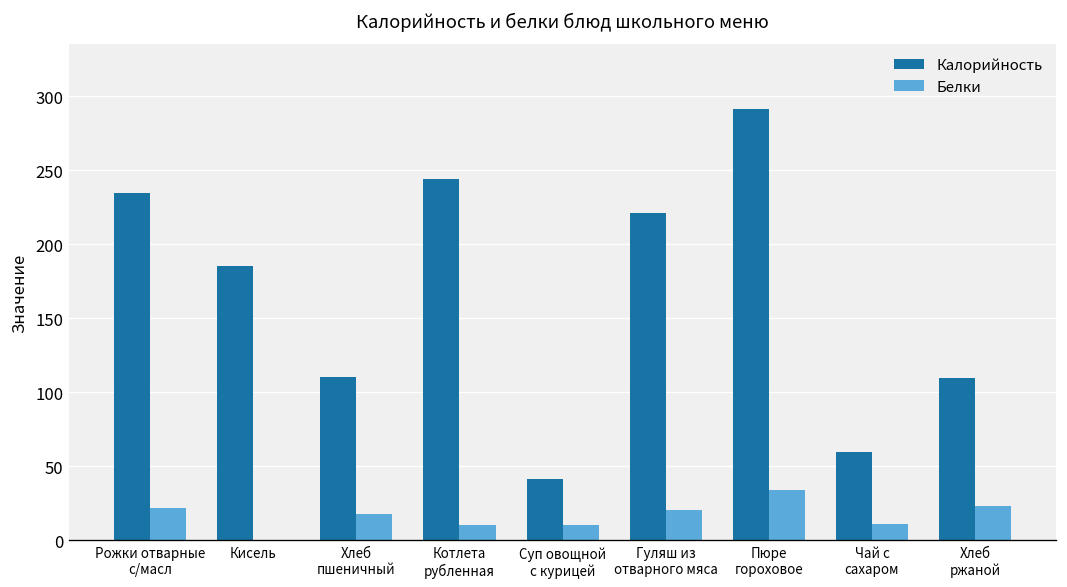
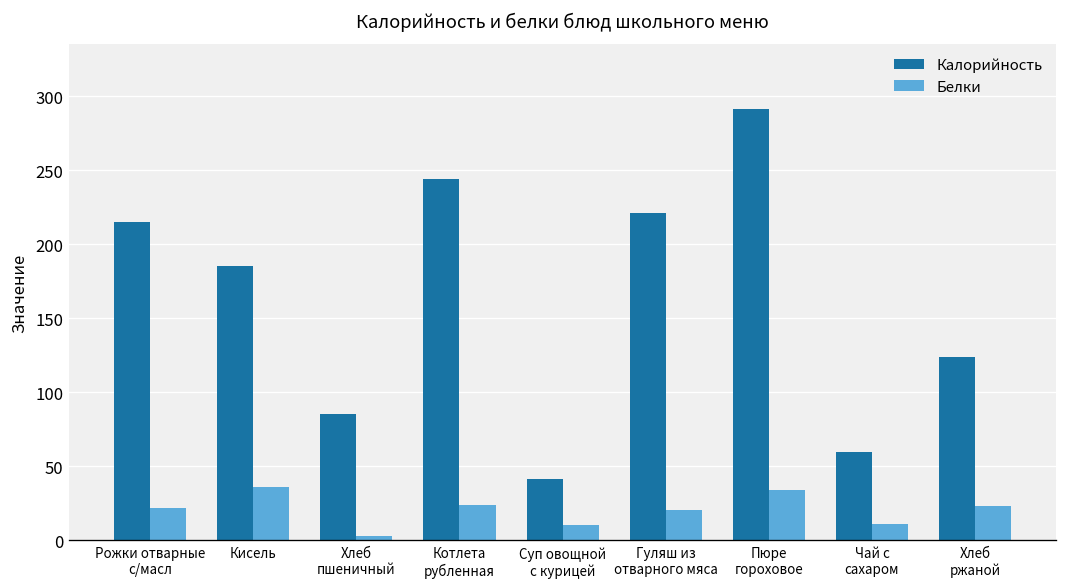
  {
    "Калорийность": {
-     "Рожки отварные с/масл": 235,
+     "Рожки отварные с/масл": 215,
      "Кисель": 186,
-     "Хлеб пшеничный": 111,
+     "Хлеб пшеничный": 86,
      "Котлета рубленная": 244,
      "Суп овощной с курицей": 42,
      "Гуляш из отварного мяса": 221,
      "Пюре гороховое": 292,
      "Чай с сахаром": 60,
-     "Хлеб ржаной": 110
+     "Хлеб ржаной": 124
    },
    "Белки": {
      "Рожки отварные с/масл": 22,
-     "Кисель": 0,
-     "Хлеб пшеничный": 18,
-     "Котлета рубленная": 10,
+     "Кисель": 36,
+     "Хлеб пшеничный": 3,
+     "Котлета рубленная": 24,
      "Суп овощной с курицей": 11,
      "Гуляш из отварного мяса": 21,
      "Пюре гороховое": 34,
      "Чай с сахаром": 11,
      "Хлеб ржаной": 23
    }
  }
